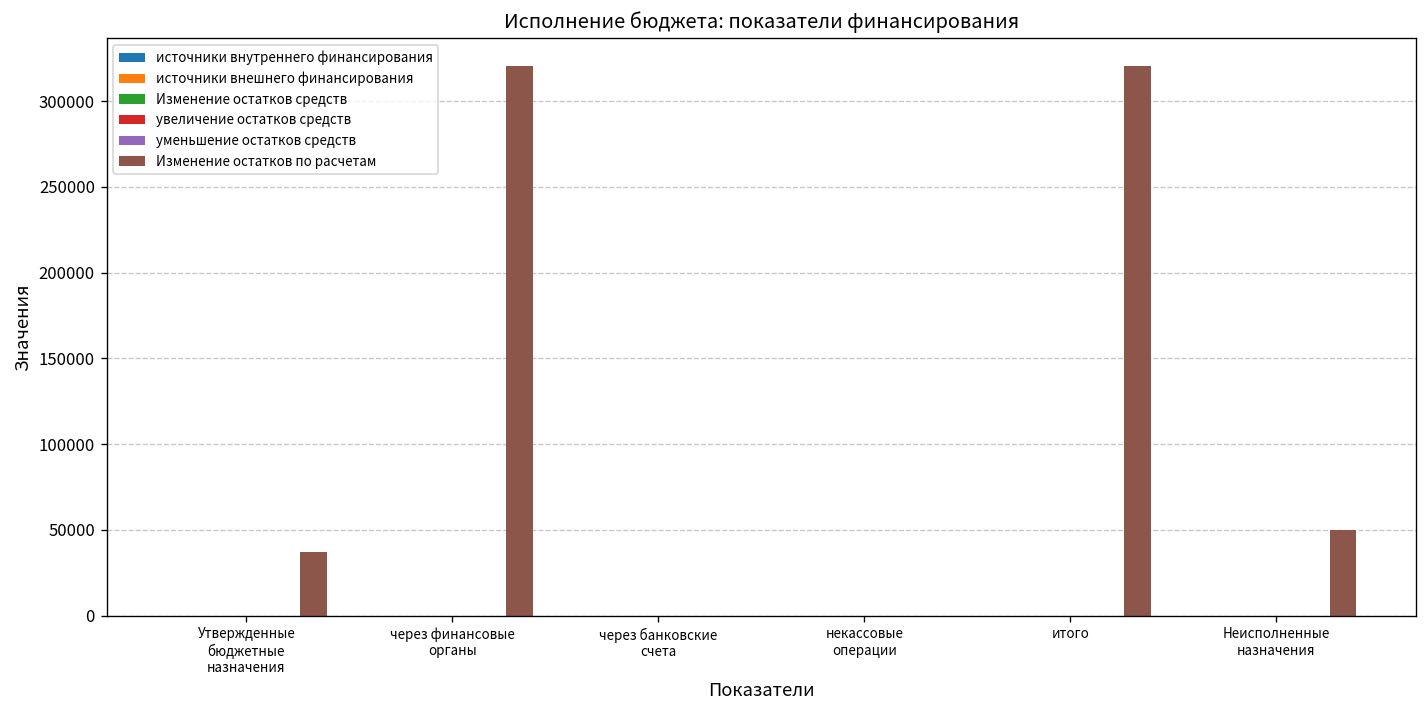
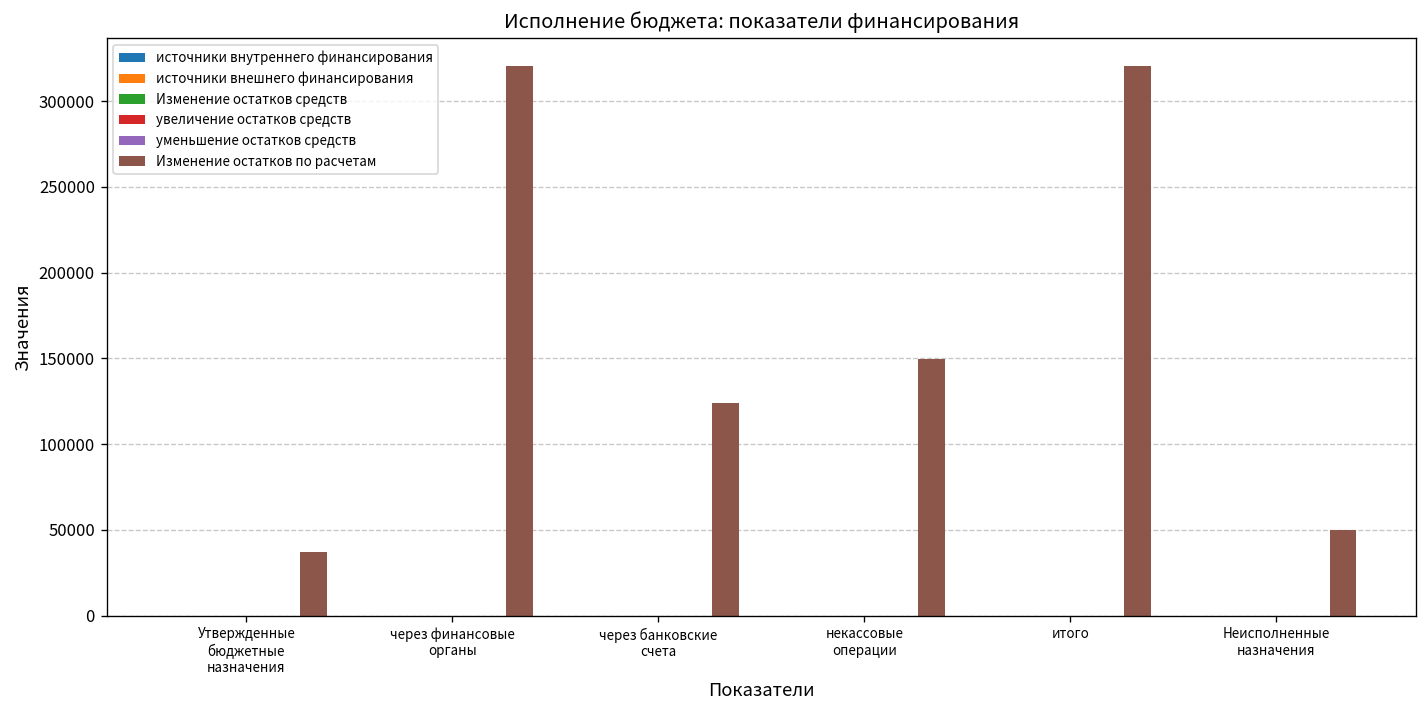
  {
    "источники внутреннего финансирования": {
      "Утвержденные бюджетные назначения": 0,
      "через финансовые органы": 0,
      "через банковские счета": 0,
      "некассовые операции": 0,
      "итого": 0,
      "Неисполненные назначения": 0
    },
    "источники внешнего финансирования": {
      "Утвержденные бюджетные назначения": 0,
      "через финансовые органы": 0,
      "через банковские счета": 0,
      "некассовые операции": 0,
      "итого": 0,
      "Неисполненные назначения": 0
    },
    "Изменение остатков средств": {
      "Утвержденные бюджетные назначения": 0,
      "через финансовые органы": 0,
      "через банковские счета": 0,
      "некассовые операции": 0,
      "итого": 0,
      "Неисполненные назначения": 0
    },
    "увеличение остатков средств": {
      "Утвержденные бюджетные назначения": 0,
      "через финансовые органы": 0,
      "через банковские счета": 0,
      "некассовые операции": 0,
      "итого": 0,
      "Неисполненные назначения": 0
    },
    "уменьшение остатков средств": {
      "Утвержденные бюджетные назначения": 0,
      "через финансовые органы": 0,
      "через банковские счета": 0,
      "некассовые операции": 0,
      "итого": 0,
      "Неисполненные назначения": 0
    },
    "Изменение остатков по расчетам": {
      "Утвержденные бюджетные назначения": 37000,
      "через финансовые органы": 321000,
-     "через банковские счета": 0,
-     "некассовые операции": 0,
+     "через банковские счета": 124000,
+     "некассовые операции": 150000,
      "итого": 321000,
      "Неисполненные назначения": 50000
    }
  }
